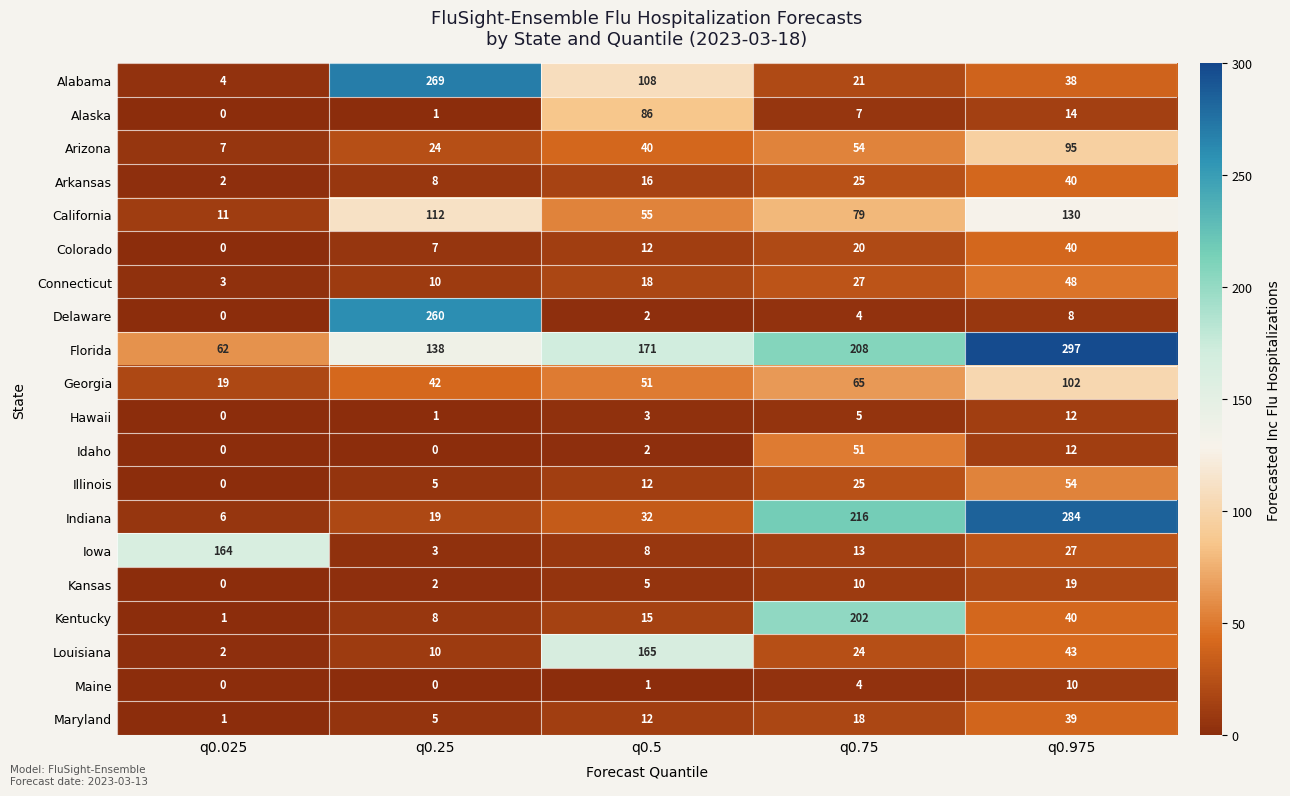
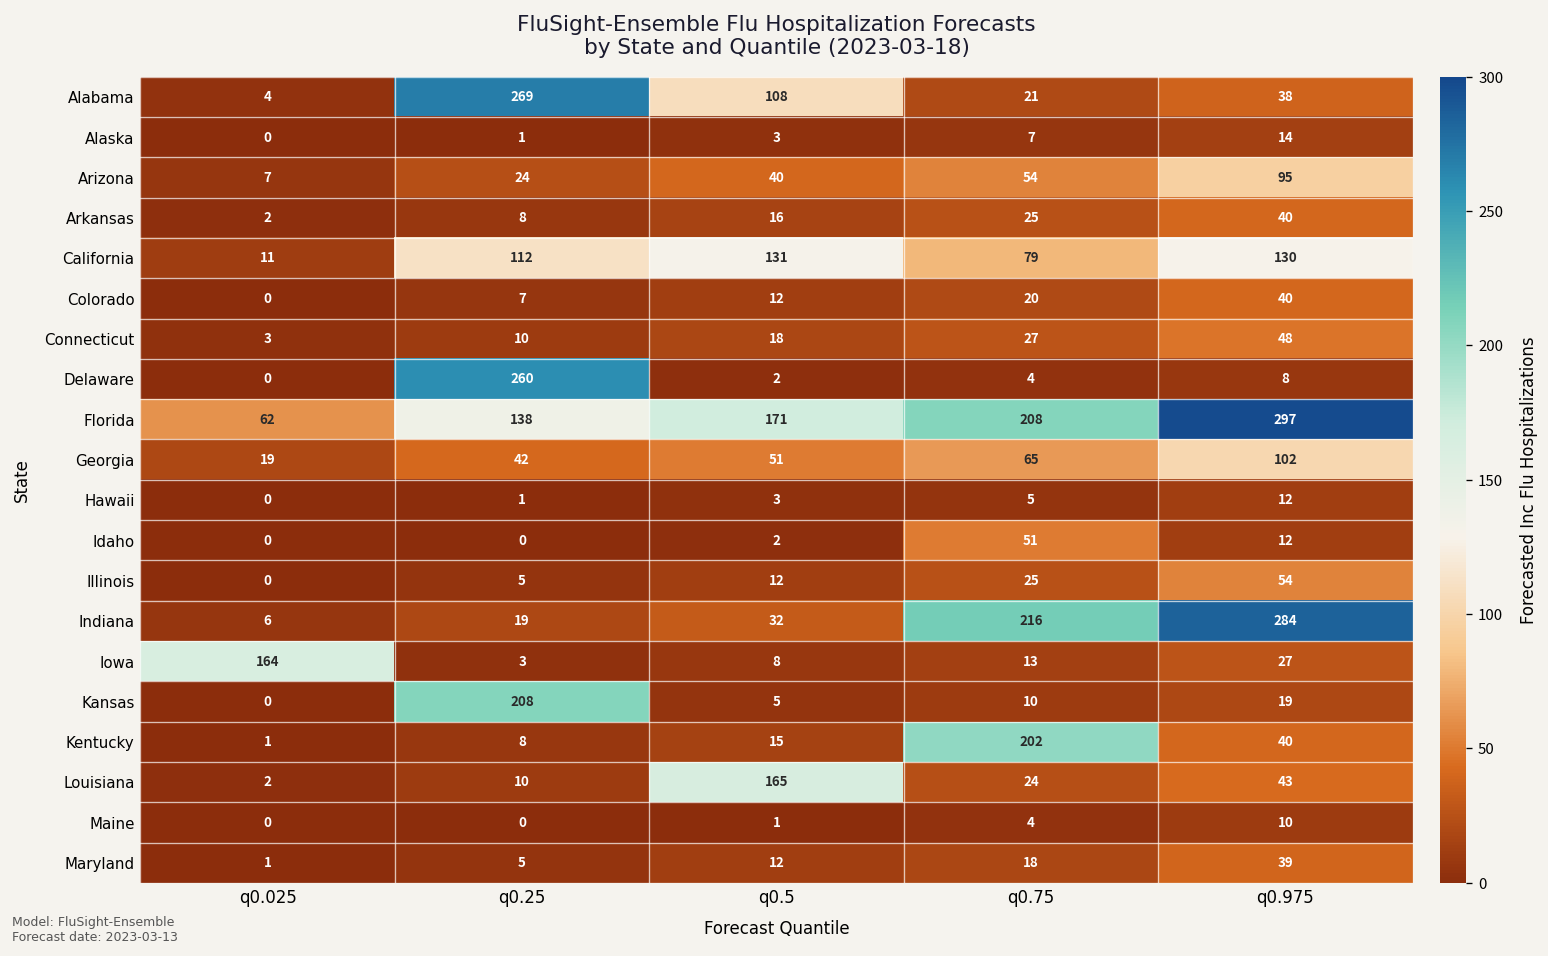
  {
    "Alabama": {
      "q0.025": 4,
      "q0.25": 269,
      "q0.5": 108,
      "q0.75": 21,
      "q0.975": 38
    },
    "Alaska": {
      "q0.025": 0,
      "q0.25": 1,
-     "q0.5": 86,
+     "q0.5": 3,
      "q0.75": 7,
      "q0.975": 14
    },
    "Arizona": {
      "q0.025": 7,
      "q0.25": 24,
      "q0.5": 40,
      "q0.75": 54,
      "q0.975": 95
    },
    "Arkansas": {
      "q0.025": 2,
      "q0.25": 8,
      "q0.5": 16,
      "q0.75": 25,
      "q0.975": 40
    },
    "California": {
      "q0.025": 11,
      "q0.25": 112,
-     "q0.5": 55,
+     "q0.5": 131,
      "q0.75": 79,
      "q0.975": 130
    },
    "Colorado": {
      "q0.025": 0,
      "q0.25": 7,
      "q0.5": 12,
      "q0.75": 20,
      "q0.975": 40
    },
    "Connecticut": {
      "q0.025": 3,
      "q0.25": 10,
      "q0.5": 18,
      "q0.75": 27,
      "q0.975": 48
    },
    "Delaware": {
      "q0.025": 0,
      "q0.25": 260,
      "q0.5": 2,
      "q0.75": 4,
      "q0.975": 8
    },
    "Florida": {
      "q0.025": 62,
      "q0.25": 138,
      "q0.5": 171,
      "q0.75": 208,
      "q0.975": 297
    },
    "Georgia": {
      "q0.025": 19,
      "q0.25": 42,
      "q0.5": 51,
      "q0.75": 65,
      "q0.975": 102
    },
    "Hawaii": {
      "q0.025": 0,
      "q0.25": 1,
      "q0.5": 3,
      "q0.75": 5,
      "q0.975": 12
    },
    "Idaho": {
      "q0.025": 0,
      "q0.25": 0,
      "q0.5": 2,
      "q0.75": 51,
      "q0.975": 12
    },
    "Illinois": {
      "q0.025": 0,
      "q0.25": 5,
      "q0.5": 12,
      "q0.75": 25,
      "q0.975": 54
    },
    "Indiana": {
      "q0.025": 6,
      "q0.25": 19,
      "q0.5": 32,
      "q0.75": 216,
      "q0.975": 284
    },
    "Iowa": {
      "q0.025": 164,
      "q0.25": 3,
      "q0.5": 8,
      "q0.75": 13,
      "q0.975": 27
    },
    "Kansas": {
      "q0.025": 0,
-     "q0.25": 2,
+     "q0.25": 208,
      "q0.5": 5,
      "q0.75": 10,
      "q0.975": 19
    },
    "Kentucky": {
      "q0.025": 1,
      "q0.25": 8,
      "q0.5": 15,
      "q0.75": 202,
      "q0.975": 40
    },
    "Louisiana": {
      "q0.025": 2,
      "q0.25": 10,
      "q0.5": 165,
      "q0.75": 24,
      "q0.975": 43
    },
    "Maine": {
      "q0.025": 0,
      "q0.25": 0,
      "q0.5": 1,
      "q0.75": 4,
      "q0.975": 10
    },
    "Maryland": {
      "q0.025": 1,
      "q0.25": 5,
      "q0.5": 12,
      "q0.75": 18,
      "q0.975": 39
    }
  }
